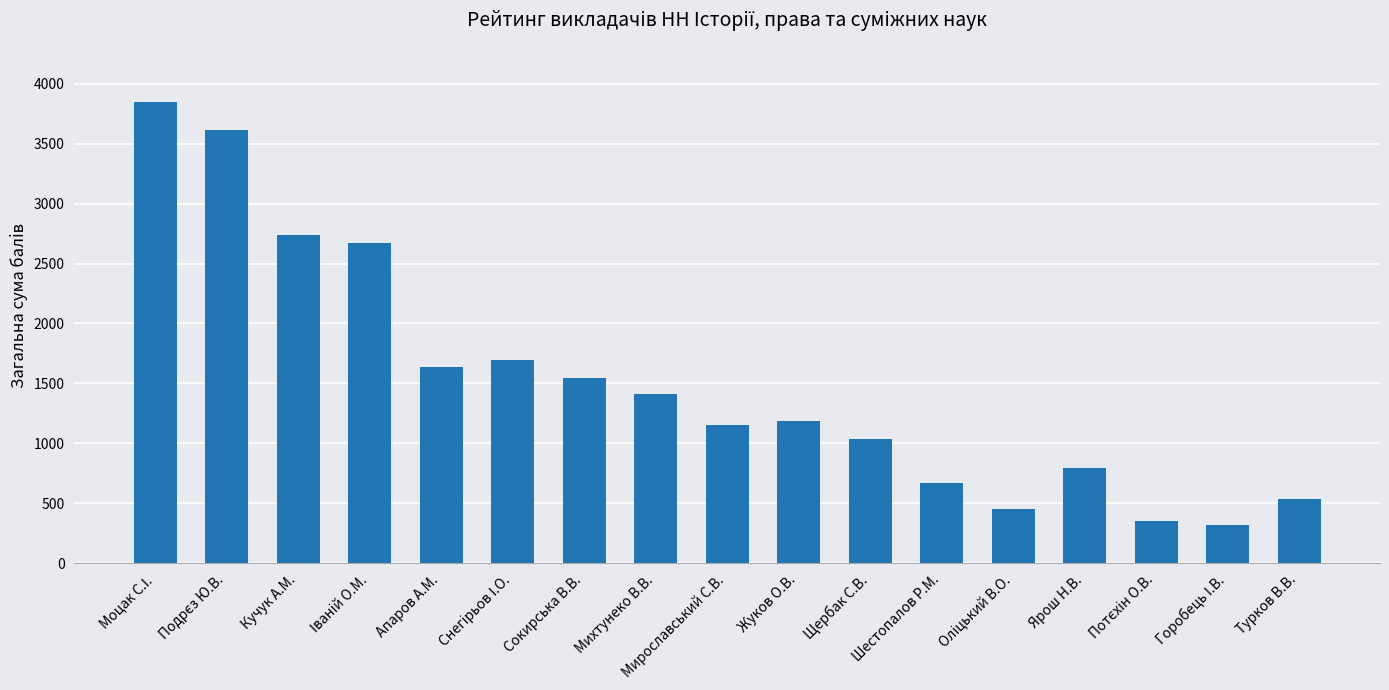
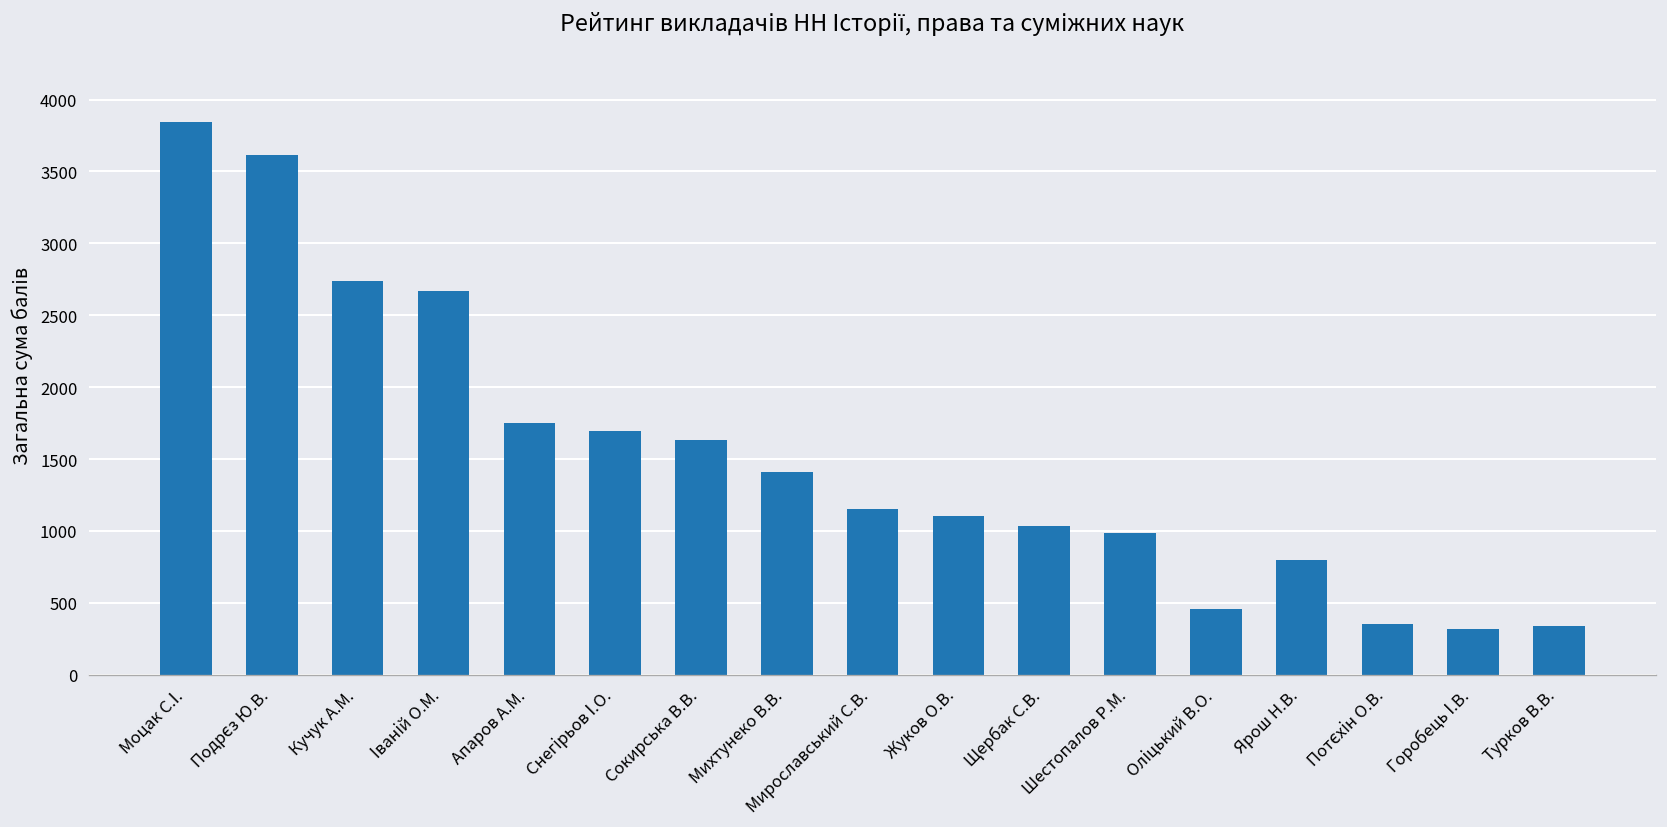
  {
    "Моцак С.І.": 3850,
    "Подрєз Ю.В.": 3620,
    "Кучук А.М.": 2740,
    "Іваній О.М.": 2670,
-   "Апаров А.М.": 1640,
+   "Апаров А.М.": 1750,
    "Снегірьов І.О.": 1690,
-   "Сокирська В.В.": 1550,
+   "Сокирська В.В.": 1630,
    "Михтунеко В.В.": 1410,
    "Мирославський С.В.": 1150,
-   "Жуков О.В.": 1190,
+   "Жуков О.В.": 1110,
    "Щербак С.В.": 1040,
-   "Шестопалов Р.М.": 670,
+   "Шестопалов Р.М.": 990,
    "Оліцький В.О.": 460,
    "Ярош Н.В.": 800,
    "Потєхін О.В.": 360,
    "Горобець І.В.": 320,
-   "Турков В.В.": 530
+   "Турков В.В.": 340
  }
